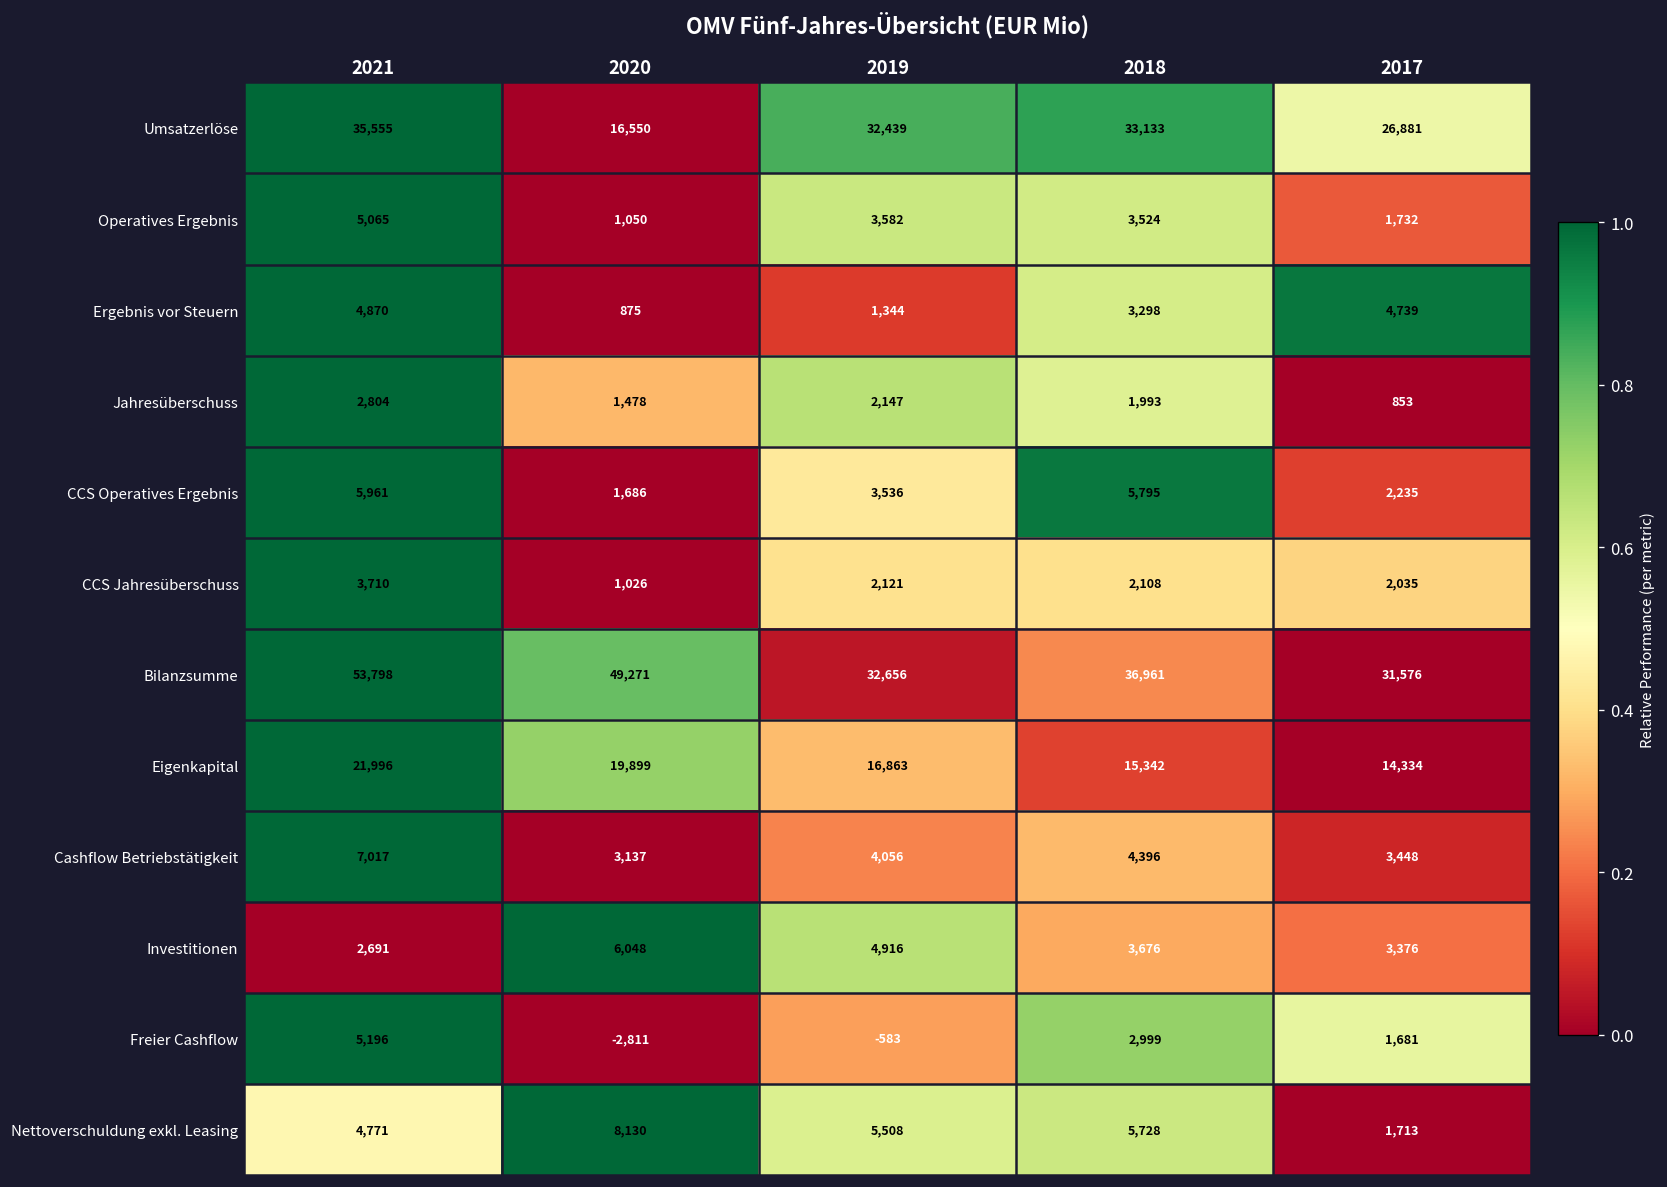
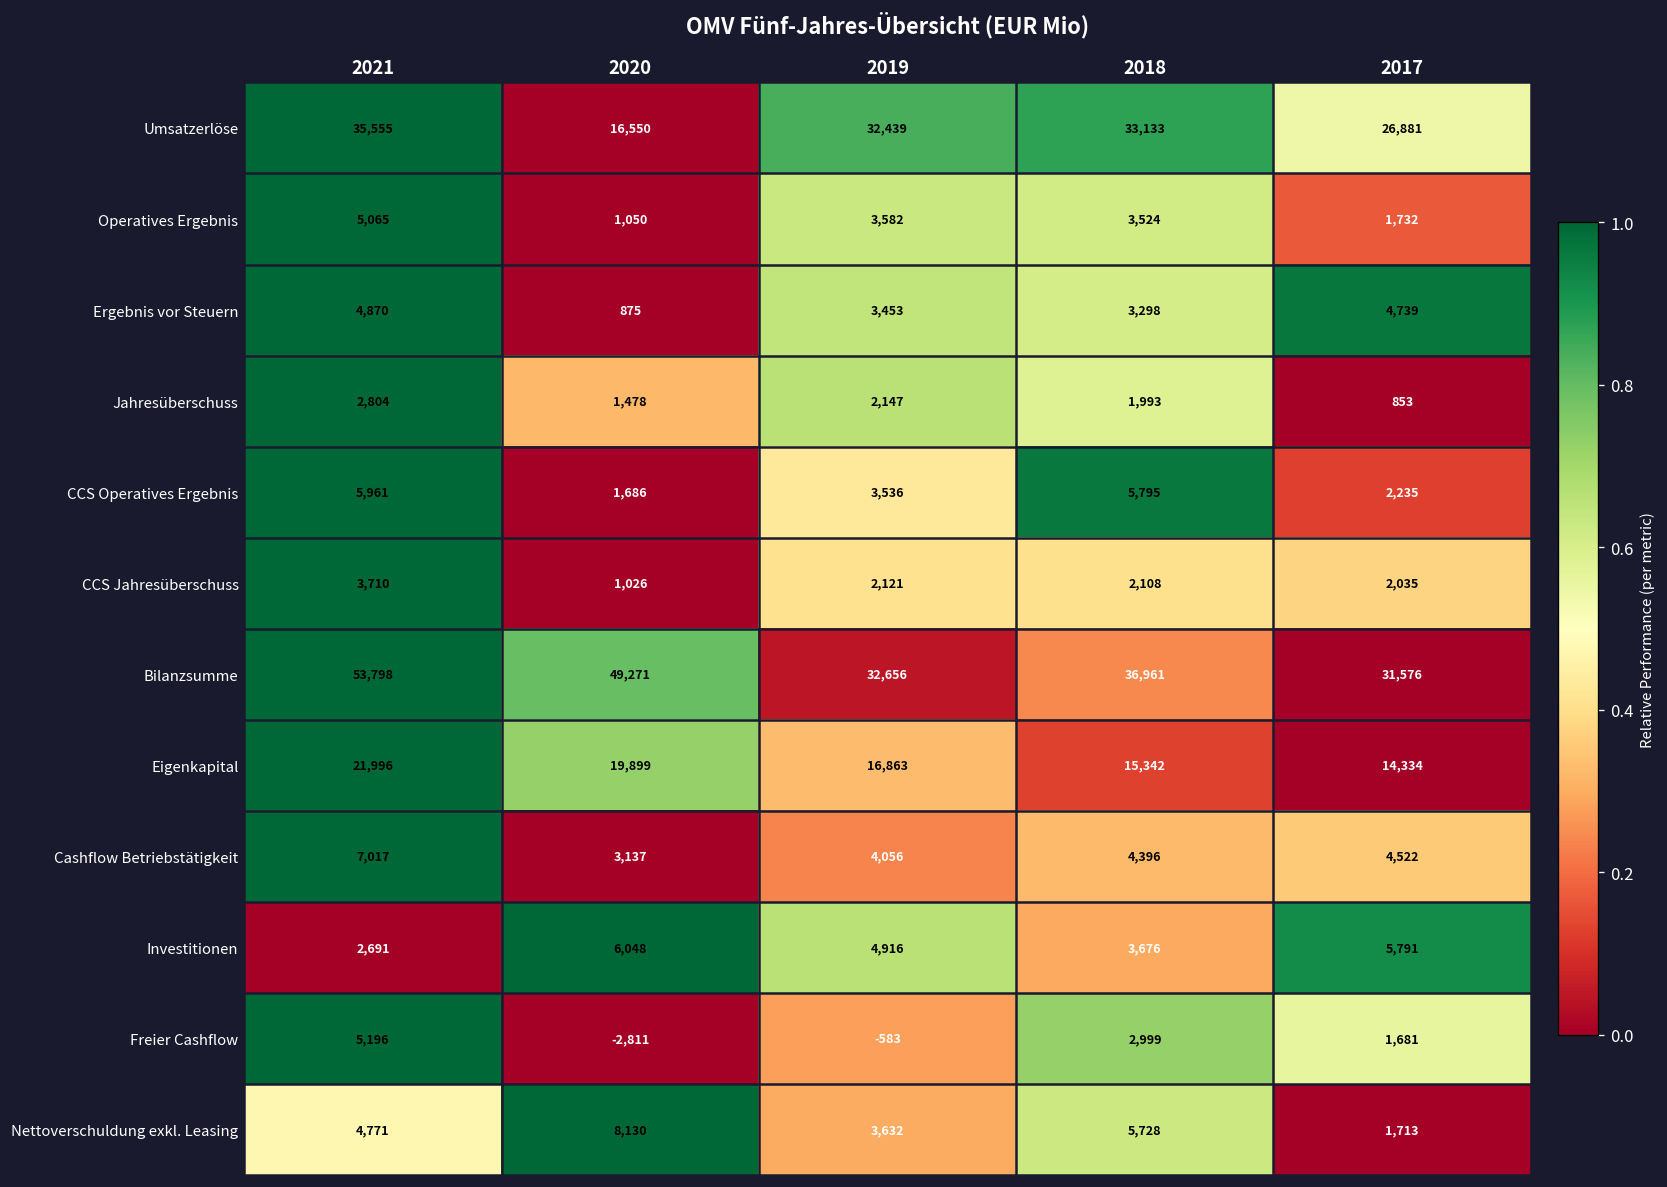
  {
    "Umsatzerlöse": {
      "2021": "35,555",
      "2020": "16,550",
      "2019": "32,439",
      "2018": "33,133",
      "2017": "26,881"
    },
    "Operatives Ergebnis": {
      "2021": "5,065",
      "2020": "1,050",
      "2019": "3,582",
      "2018": "3,524",
      "2017": "1,732"
    },
    "Ergebnis vor Steuern": {
      "2021": "4,870",
      "2020": "875",
-     "2019": "1,344",
+     "2019": "3,453",
      "2018": "3,298",
      "2017": "4,739"
    },
    "Jahresüberschuss": {
      "2021": "2,804",
      "2020": "1,478",
      "2019": "2,147",
      "2018": "1,993",
      "2017": "853"
    },
    "CCS Operatives Ergebnis": {
      "2021": "5,961",
      "2020": "1,686",
      "2019": "3,536",
      "2018": "5,795",
      "2017": "2,235"
    },
    "CCS Jahresüberschuss": {
      "2021": "3,710",
      "2020": "1,026",
      "2019": "2,121",
      "2018": "2,108",
      "2017": "2,035"
    },
    "Bilanzsumme": {
      "2021": "53,798",
      "2020": "49,271",
      "2019": "32,656",
      "2018": "36,961",
      "2017": "31,576"
    },
    "Eigenkapital": {
      "2021": "21,996",
      "2020": "19,899",
      "2019": "16,863",
      "2018": "15,342",
      "2017": "14,334"
    },
    "Cashflow Betriebstätigkeit": {
      "2021": "7,017",
      "2020": "3,137",
      "2019": "4,056",
      "2018": "4,396",
-     "2017": "3,448"
+     "2017": "4,522"
    },
    "Investitionen": {
      "2021": "2,691",
      "2020": "6,048",
      "2019": "4,916",
      "2018": "3,676",
-     "2017": "3,376"
+     "2017": "5,791"
    },
    "Freier Cashflow": {
      "2021": "5,196",
      "2020": "-2,811",
      "2019": "-583",
      "2018": "2,999",
      "2017": "1,681"
    },
    "Nettoverschuldung exkl. Leasing": {
      "2021": "4,771",
      "2020": "8,130",
-     "2019": "5,508",
+     "2019": "3,632",
      "2018": "5,728",
      "2017": "1,713"
    }
  }
